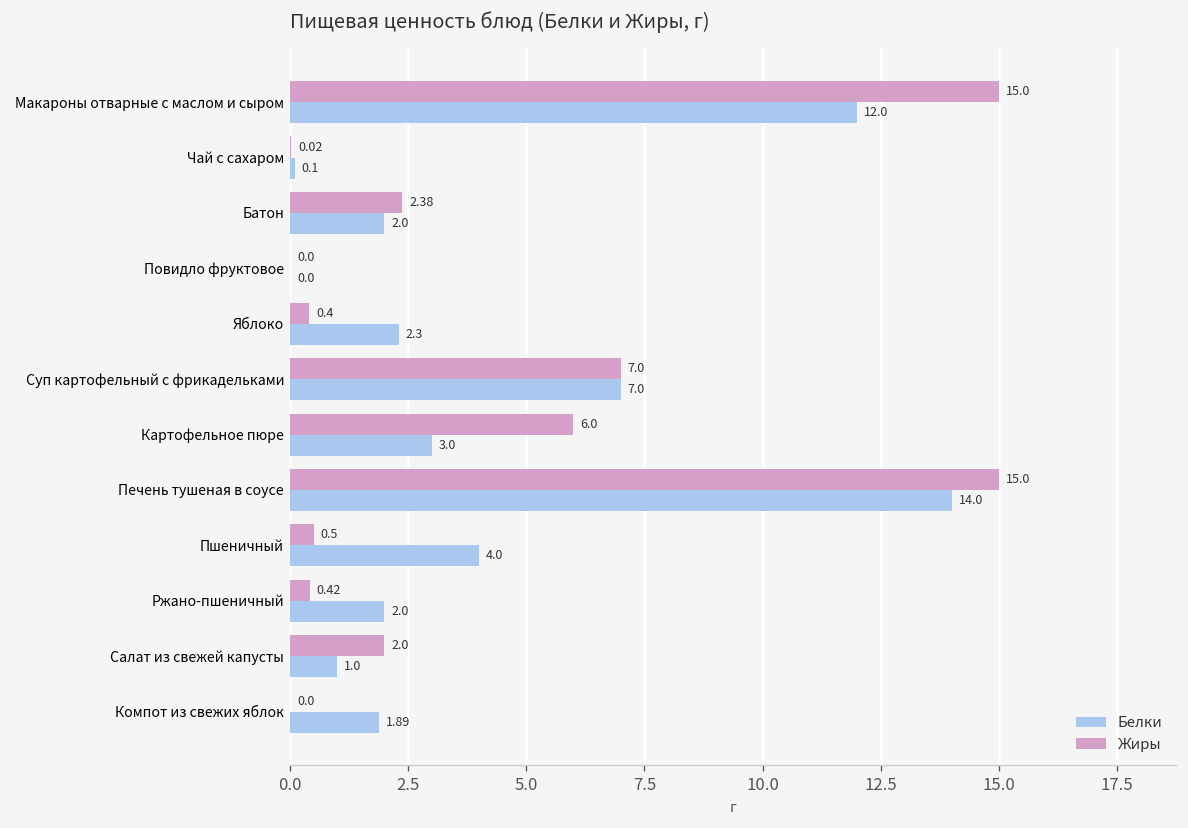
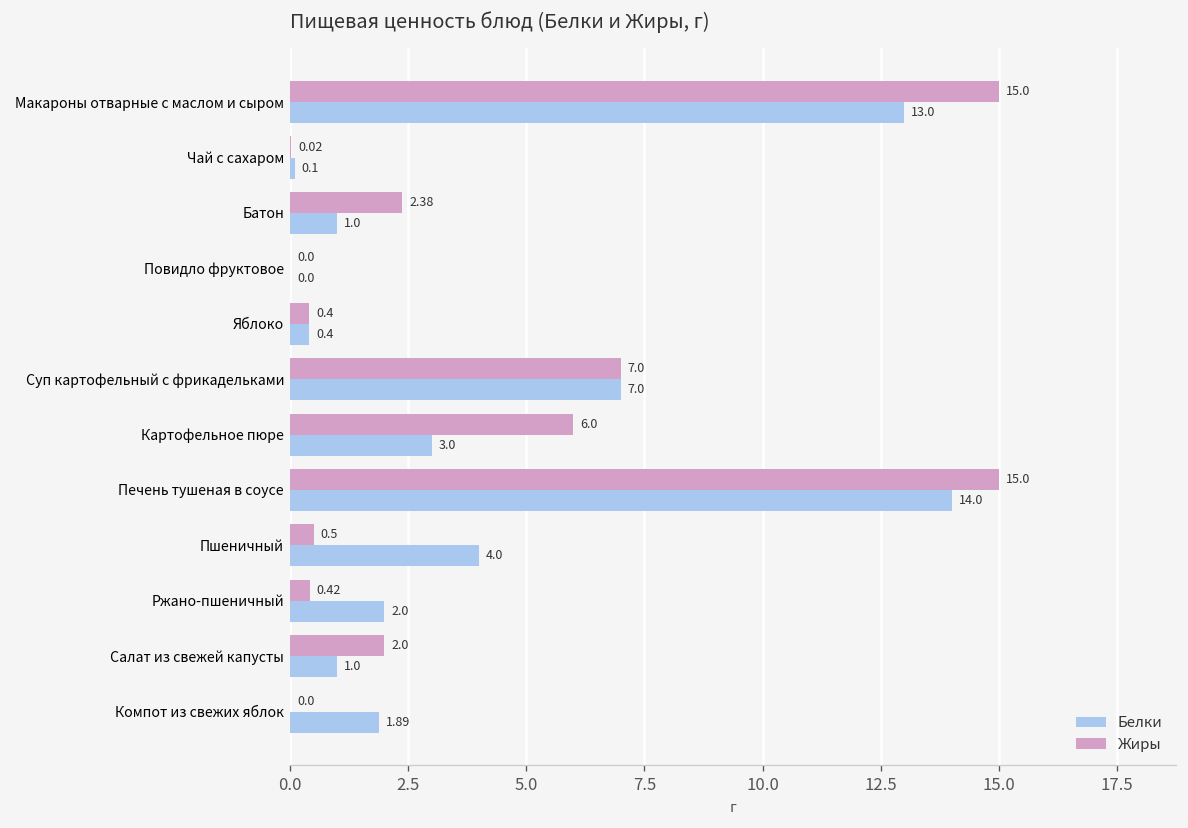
  {
    "Белки": {
-     "Макароны отварные с маслом и сыром": 12.0,
+     "Макароны отварные с маслом и сыром": 13.0,
      "Чай с сахаром": 0.1,
-     "Батон": 2.0,
+     "Батон": 1.0,
      "Повидло фруктовое": 0.0,
-     "Яблоко": 2.3,
+     "Яблоко": 0.4,
      "Суп картофельный с фрикадельками": 7.0,
      "Картофельное пюре": 3.0,
      "Печень тушеная в соусе": 14.0,
      "Пшеничный": 4.0,
      "Ржано-пшеничный": 2.0,
      "Салат из свежей капусты": 1.0,
      "Компот из свежих яблок": 1.89
    },
    "Жиры": {
      "Макароны отварные с маслом и сыром": 15.0,
      "Чай с сахаром": 0.02,
      "Батон": 2.38,
      "Повидло фруктовое": 0.0,
      "Яблоко": 0.4,
      "Суп картофельный с фрикадельками": 7.0,
      "Картофельное пюре": 6.0,
      "Печень тушеная в соусе": 15.0,
      "Пшеничный": 0.5,
      "Ржано-пшеничный": 0.42,
      "Салат из свежей капусты": 2.0,
      "Компот из свежих яблок": 0.0
    }
  }
